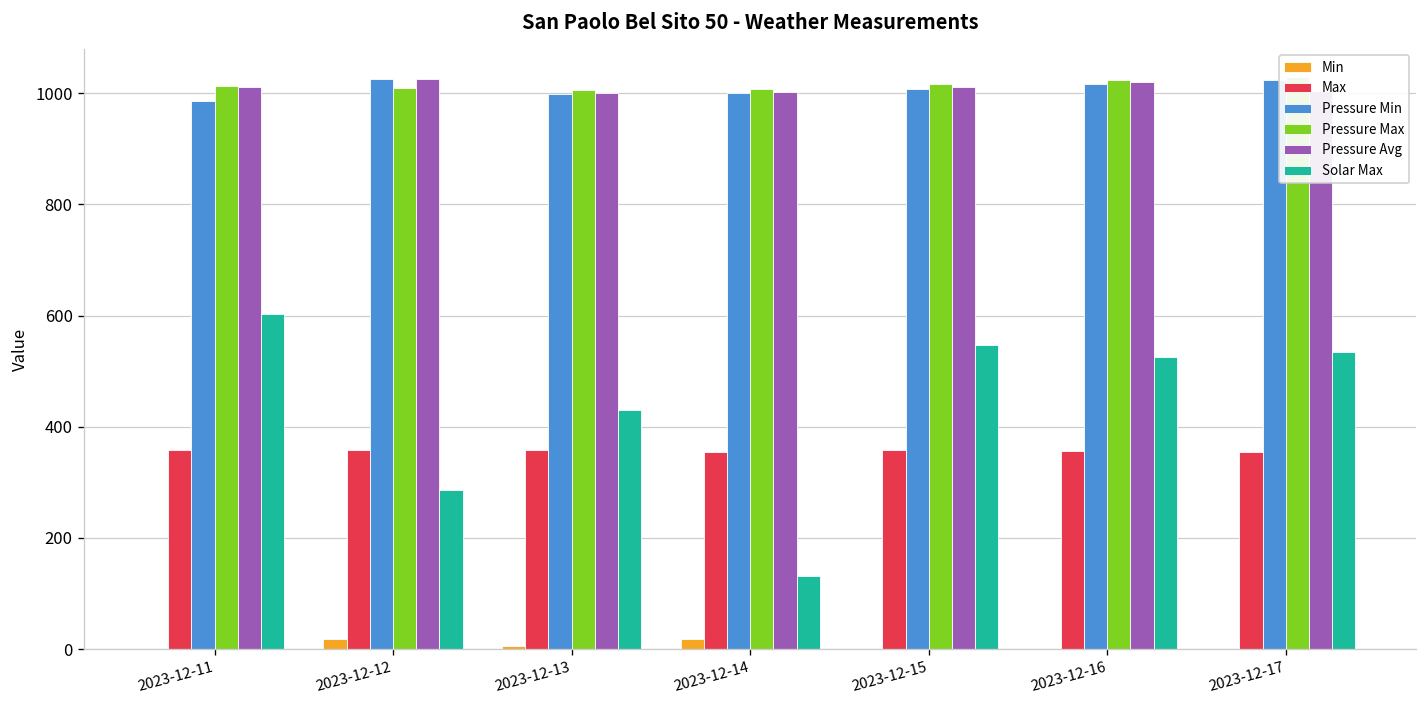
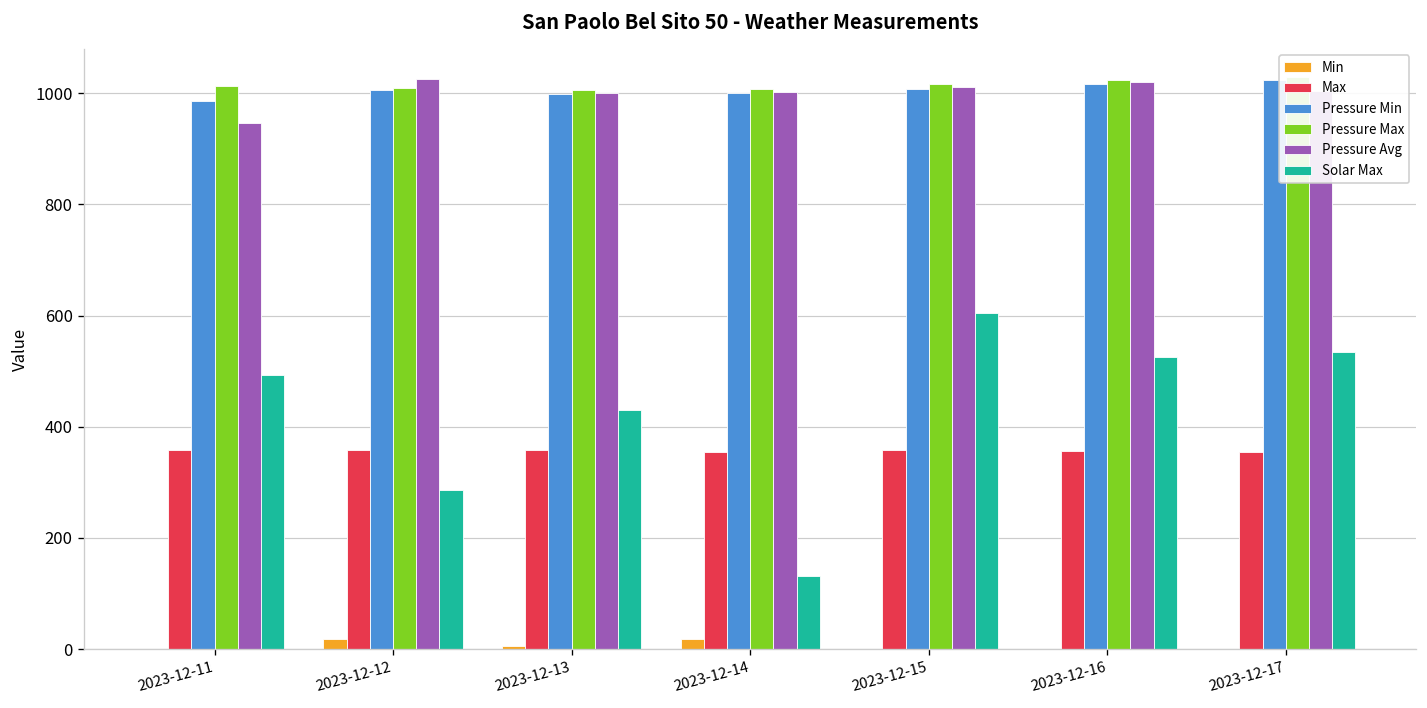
  {
    "Min": {
      "2023-12-12": 20,
      "2023-12-13": 10,
      "2023-12-14": 20,
      "2023-12-15": 0,
      "2023-12-17": 0
    },
    "Max": {
      "2023-12-11": 360,
      "2023-12-12": 360,
      "2023-12-13": 360,
      "2023-12-14": 360,
      "2023-12-15": 360,
      "2023-12-16": 360,
      "2023-12-17": 350
    },
    "Pressure Min": {
      "2023-12-11": 990,
-     "2023-12-12": 1030,
+     "2023-12-12": 1010,
      "2023-12-13": 1000,
      "2023-12-14": 1000,
      "2023-12-15": 1010,
      "2023-12-16": 1020,
      "2023-12-17": 1020
    },
    "Pressure Max": {
      "2023-12-11": 1010,
      "2023-12-12": 1010,
      "2023-12-13": 1010,
      "2023-12-14": 1010,
      "2023-12-15": 1020,
      "2023-12-16": 1020
    },
    "Pressure Avg": {
-     "2023-12-11": 1010,
+     "2023-12-11": 950,
      "2023-12-12": 1030,
      "2023-12-13": 1000,
      "2023-12-14": 1000,
      "2023-12-15": 1010,
      "2023-12-16": 1020
    },
    "Solar Max": {
-     "2023-12-11": 600,
+     "2023-12-11": 490,
      "2023-12-12": 290,
      "2023-12-13": 430,
      "2023-12-14": 130,
-     "2023-12-15": 550,
+     "2023-12-15": 600,
      "2023-12-16": 530,
      "2023-12-17": 530
    }
  }
